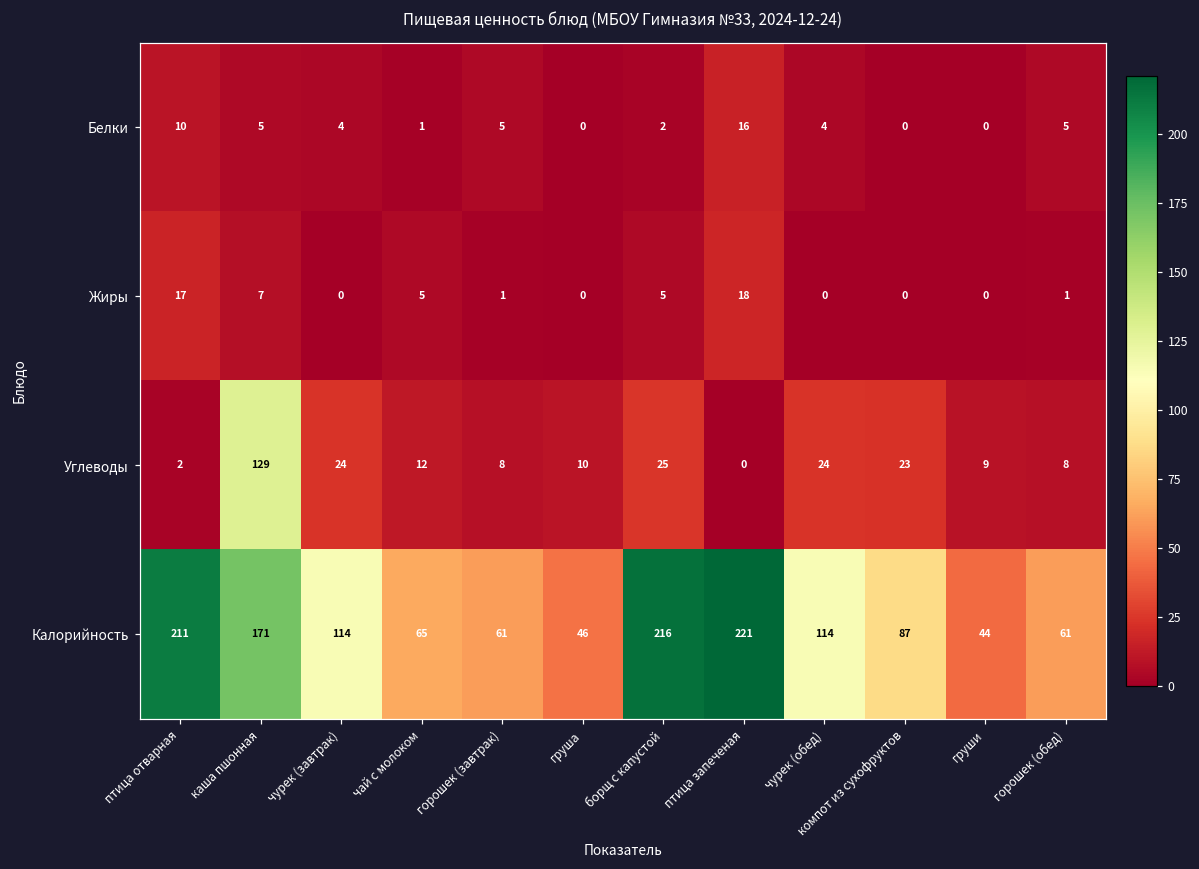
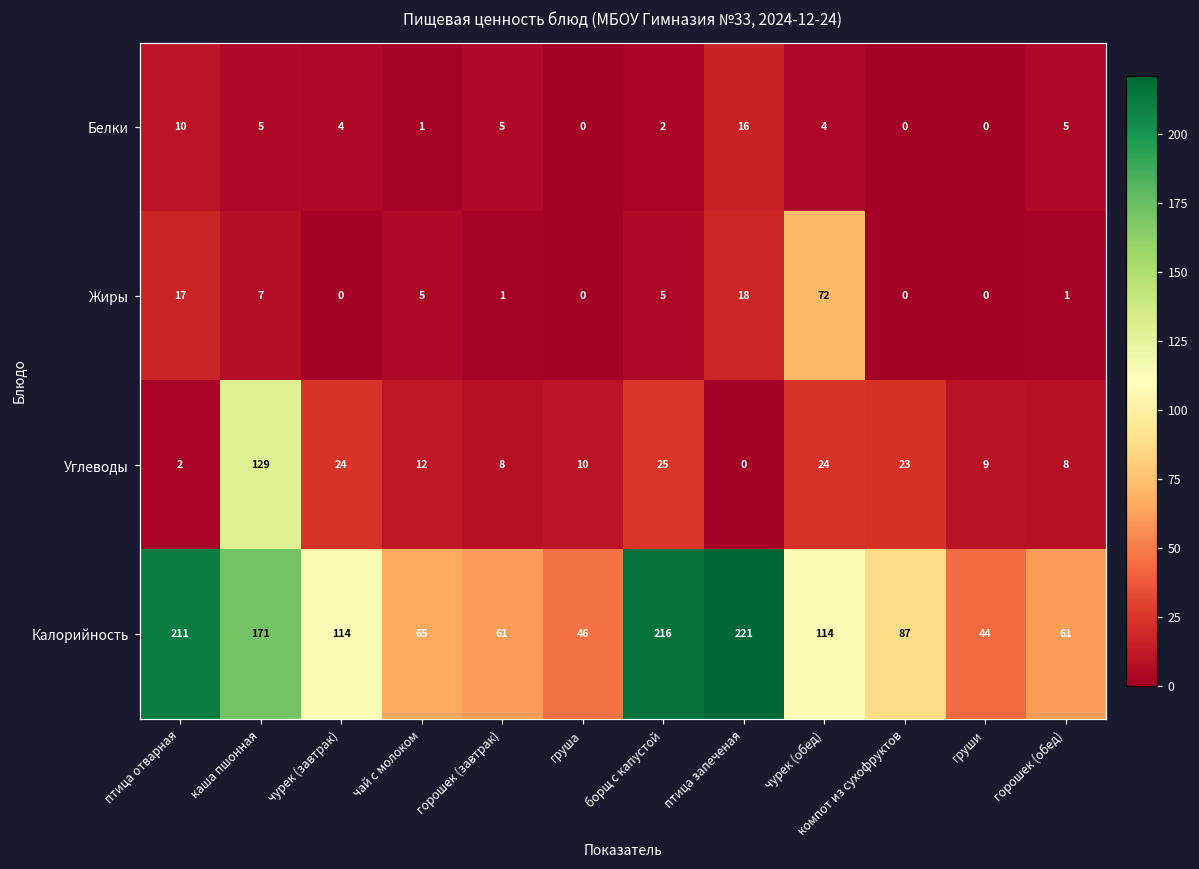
  {
    "Белки": {
      "птица отварная": 10,
      "каша пшонная": 5,
      "чурек (завтрак)": 4,
      "чай с молоком": 1,
      "горошек (завтрак)": 5,
      "груша": 0,
      "борщ с капустой": 2,
      "птица запеченая": 16,
      "чурек (обед)": 4,
      "компот из сухофруктов": 0,
      "груши": 0,
      "горошек (обед)": 5
    },
    "Жиры": {
      "птица отварная": 17,
      "каша пшонная": 7,
      "чурек (завтрак)": 0,
      "чай с молоком": 5,
      "горошек (завтрак)": 1,
      "груша": 0,
      "борщ с капустой": 5,
      "птица запеченая": 18,
-     "чурек (обед)": 0,
+     "чурек (обед)": 72,
      "компот из сухофруктов": 0,
      "груши": 0,
      "горошек (обед)": 1
    },
    "Углеводы": {
      "птица отварная": 2,
      "каша пшонная": 129,
      "чурек (завтрак)": 24,
      "чай с молоком": 12,
      "горошек (завтрак)": 8,
      "груша": 10,
      "борщ с капустой": 25,
      "птица запеченая": 0,
      "чурек (обед)": 24,
      "компот из сухофруктов": 23,
      "груши": 9,
      "горошек (обед)": 8
    },
    "Калорийность": {
      "птица отварная": 211,
      "каша пшонная": 171,
      "чурек (завтрак)": 114,
      "чай с молоком": 65,
      "горошек (завтрак)": 61,
      "груша": 46,
      "борщ с капустой": 216,
      "птица запеченая": 221,
      "чурек (обед)": 114,
      "компот из сухофруктов": 87,
      "груши": 44,
      "горошек (обед)": 61
    }
  }
